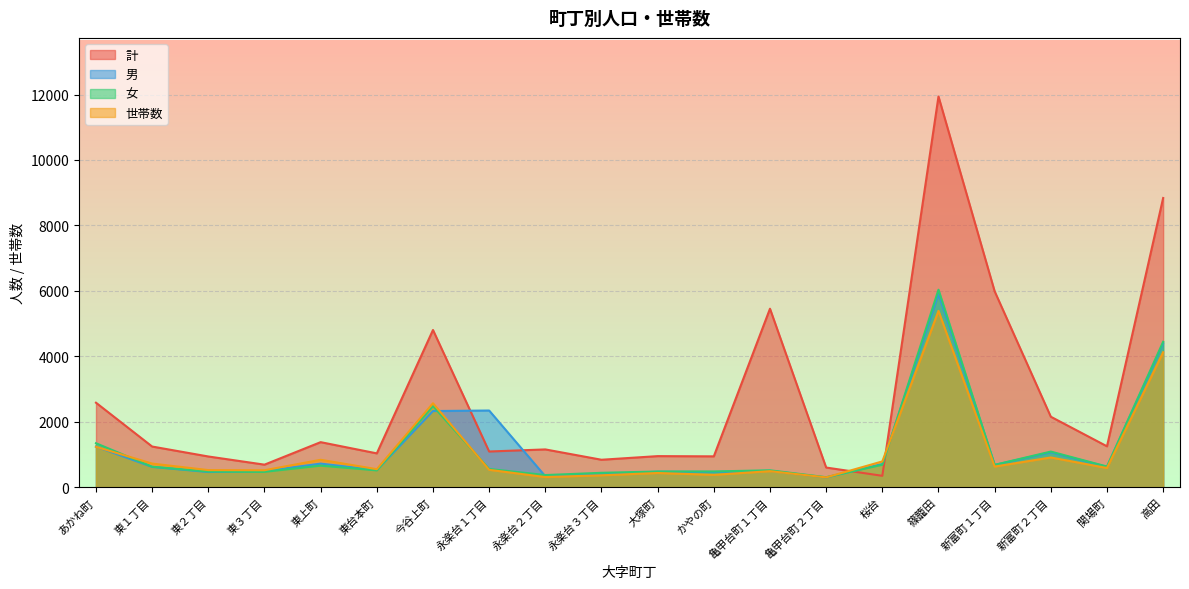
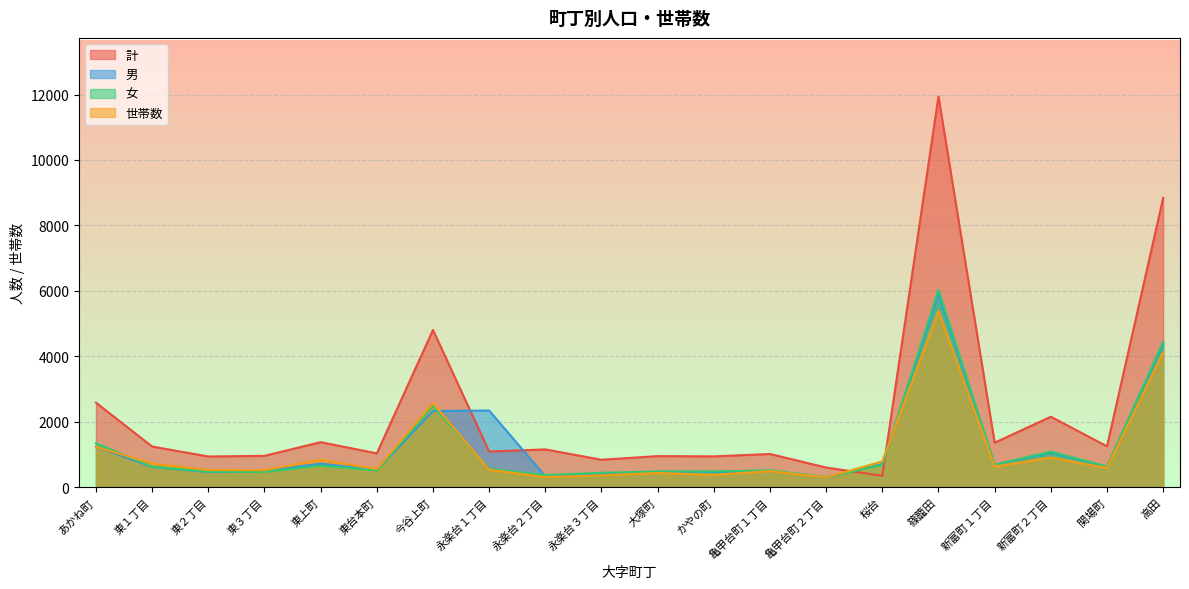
  {
    "計": {
      "あかね町": 2600,
      "東１丁目": 1200,
      "東２丁目": 900,
-     "東３丁目": 700,
+     "東３丁目": 1000,
      "東上町": 1400,
      "東台本町": 1000,
      "今谷上町": 4800,
      "永楽台１丁目": 1100,
      "永楽台２丁目": 1200,
      "永楽台３丁目": 800,
      "大塚町": 900,
      "かやの町": 900,
-     "亀甲台町１丁目": 5500,
+     "亀甲台町１丁目": 1000,
      "亀甲台町２丁目": 600,
      "桜台": 300,
      "篠籠田": 11900,
-     "新富町１丁目": 6000,
+     "新富町１丁目": 1400,
      "新富町２丁目": 2200,
      "関場町": 1200,
      "高田": 8800
    },
    "男": {
      "今谷上町": 2300,
      "永楽台１丁目": 2300,
      "篠籠田": 5900
    },
    "女": {
      "あかね町": 1300,
      "今谷上町": 2500,
      "篠籠田": 6000
    },
    "世帯数": {
      "東１丁目": 700,
      "東上町": 800,
      "今谷上町": 2600,
      "かやの町": 400,
      "桜台": 800,
      "篠籠田": 5400,
      "新富町２丁目": 900,
      "高田": 4100
    }
  }
